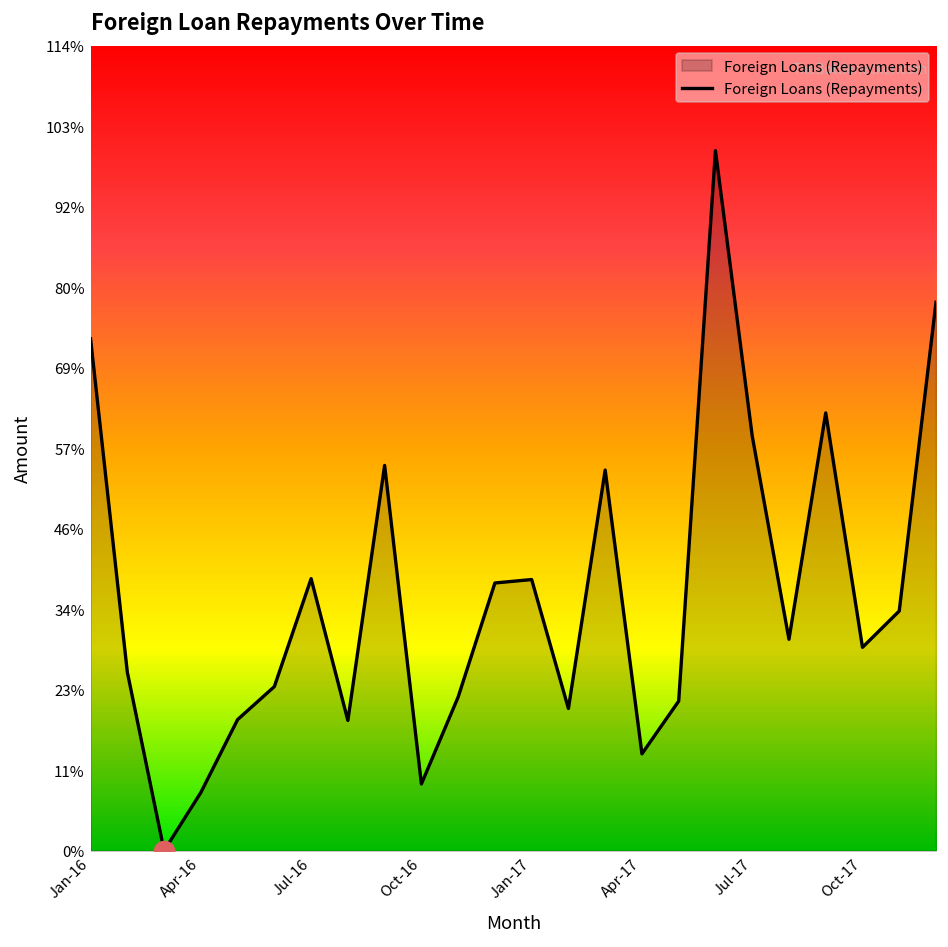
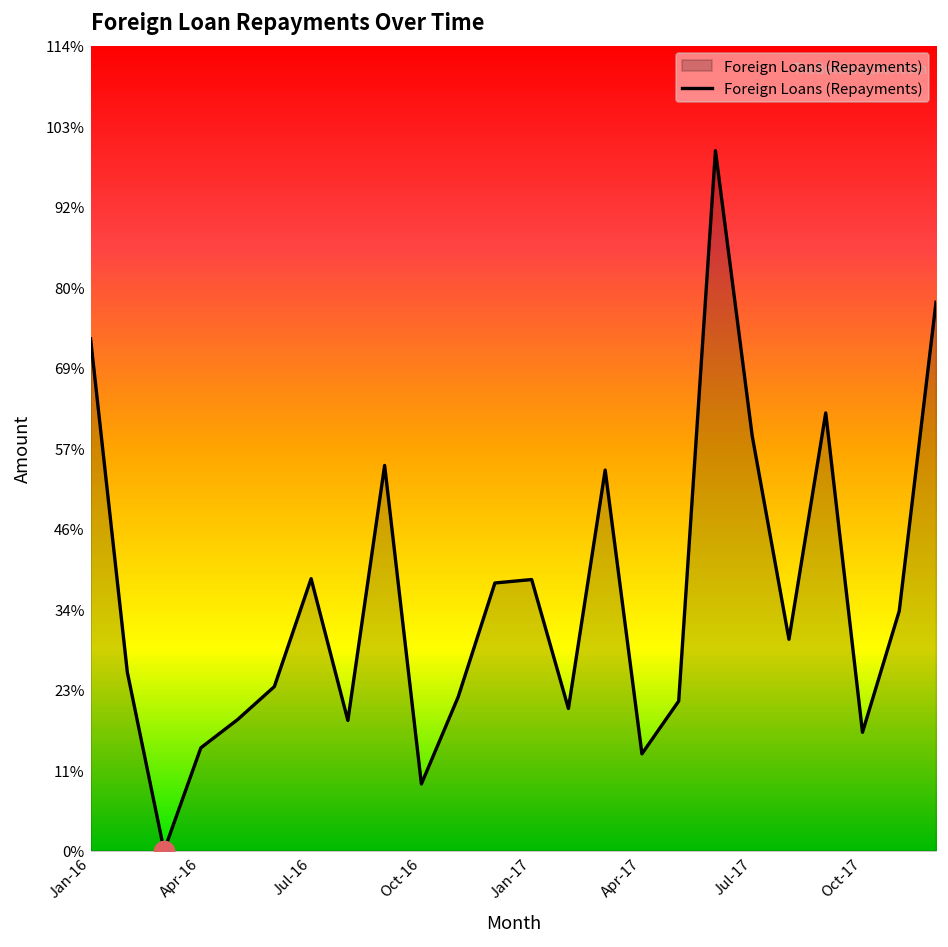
  {
    "Foreign Loans (Repayments)": {
      "Jan-16": "72%",
-     "Apr-16": "8%",
+     "Apr-16": "15%",
      "Jul-16": "39%",
      "Oct-16": "9%",
      "Jan-17": "38%",
      "Apr-17": "14%",
      "Jul-17": "59%",
-     "Oct-17": "29%"
+     "Oct-17": "17%"
    }
  }
